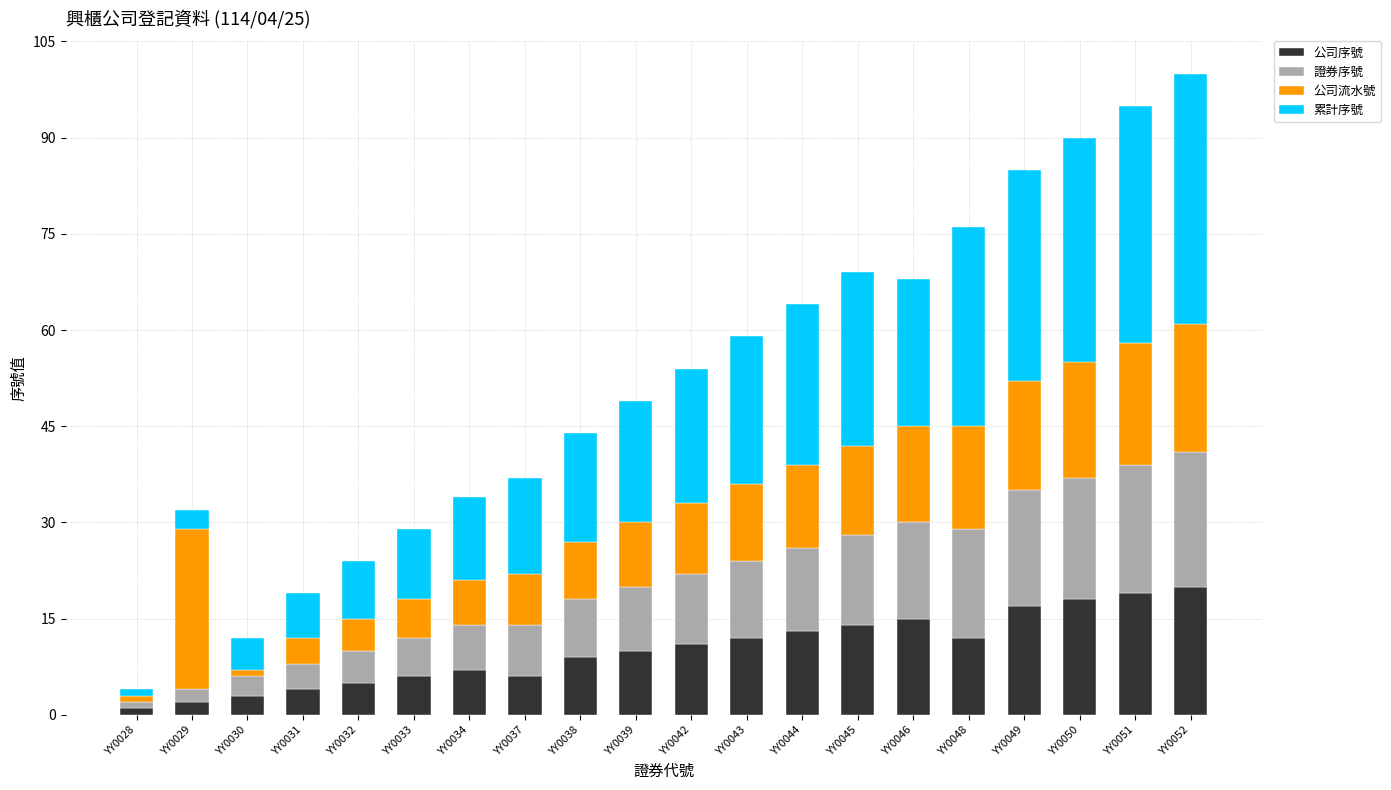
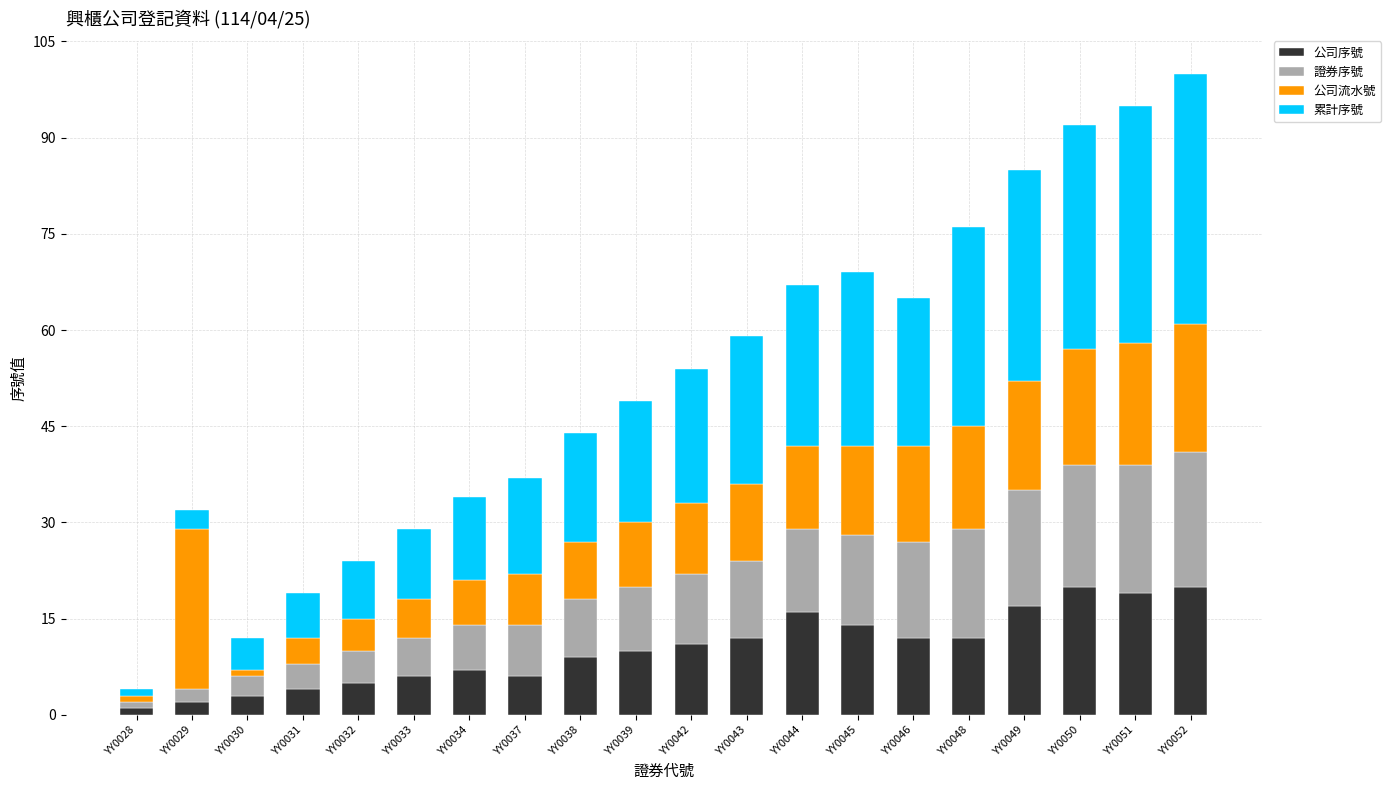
  {
    "公司序號": {
      "YY0028": 1,
      "YY0029": 2,
      "YY0030": 3,
      "YY0031": 4,
      "YY0032": 5,
      "YY0033": 6,
      "YY0034": 7,
      "YY0037": 6,
      "YY0038": 9,
      "YY0039": 10,
      "YY0042": 11,
      "YY0043": 12,
-     "YY0044": 13,
+     "YY0044": 16,
      "YY0045": 14,
-     "YY0046": 15,
+     "YY0046": 12,
      "YY0048": 12,
      "YY0049": 17,
-     "YY0050": 18,
+     "YY0050": 20,
      "YY0051": 19,
      "YY0052": 20
    },
    "證券序號": {
      "YY0028": 1,
      "YY0029": 2,
      "YY0030": 3,
      "YY0031": 4,
      "YY0032": 5,
      "YY0033": 6,
      "YY0034": 7,
      "YY0037": 8,
      "YY0038": 9,
      "YY0039": 10,
      "YY0042": 11,
      "YY0043": 12,
      "YY0044": 13,
      "YY0045": 14,
      "YY0046": 15,
      "YY0048": 17,
      "YY0049": 18,
      "YY0050": 19,
      "YY0051": 20,
      "YY0052": 21
    },
    "公司流水號": {
      "YY0028": 1,
      "YY0029": 25,
      "YY0030": 1,
      "YY0031": 4,
      "YY0032": 5,
      "YY0033": 6,
      "YY0034": 7,
      "YY0037": 8,
      "YY0038": 9,
      "YY0039": 10,
      "YY0042": 11,
      "YY0043": 12,
      "YY0044": 13,
      "YY0045": 14,
      "YY0046": 15,
      "YY0048": 16,
      "YY0049": 17,
      "YY0050": 18,
      "YY0051": 19,
      "YY0052": 20
    },
    "累計序號": {
      "YY0028": 1,
      "YY0029": 3,
      "YY0030": 5,
      "YY0031": 7,
      "YY0032": 9,
      "YY0033": 11,
      "YY0034": 13,
      "YY0037": 15,
      "YY0038": 17,
      "YY0039": 19,
      "YY0042": 21,
      "YY0043": 23,
      "YY0044": 25,
      "YY0045": 27,
      "YY0046": 23,
      "YY0048": 31,
      "YY0049": 33,
      "YY0050": 35,
      "YY0051": 37,
      "YY0052": 39
    }
  }
